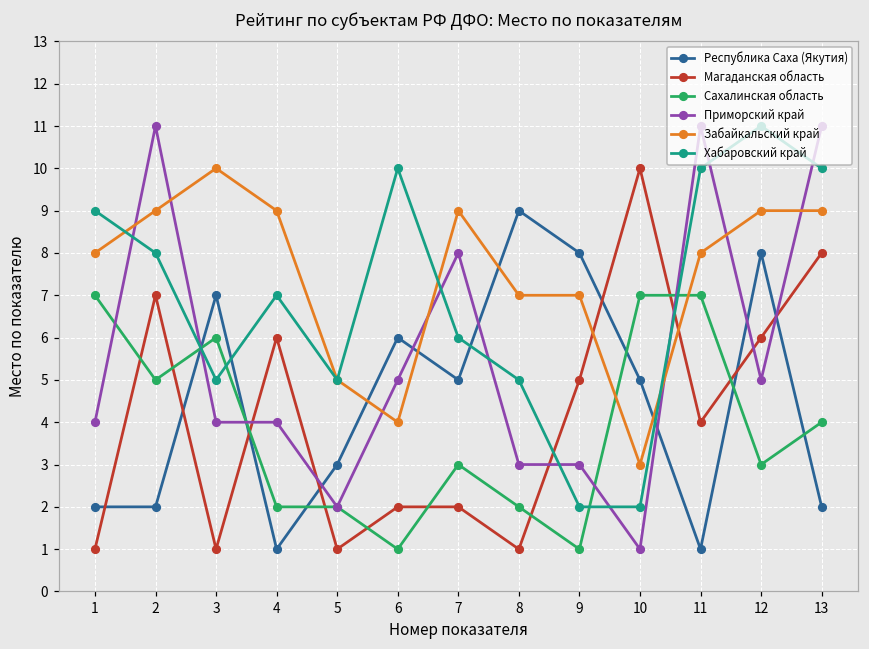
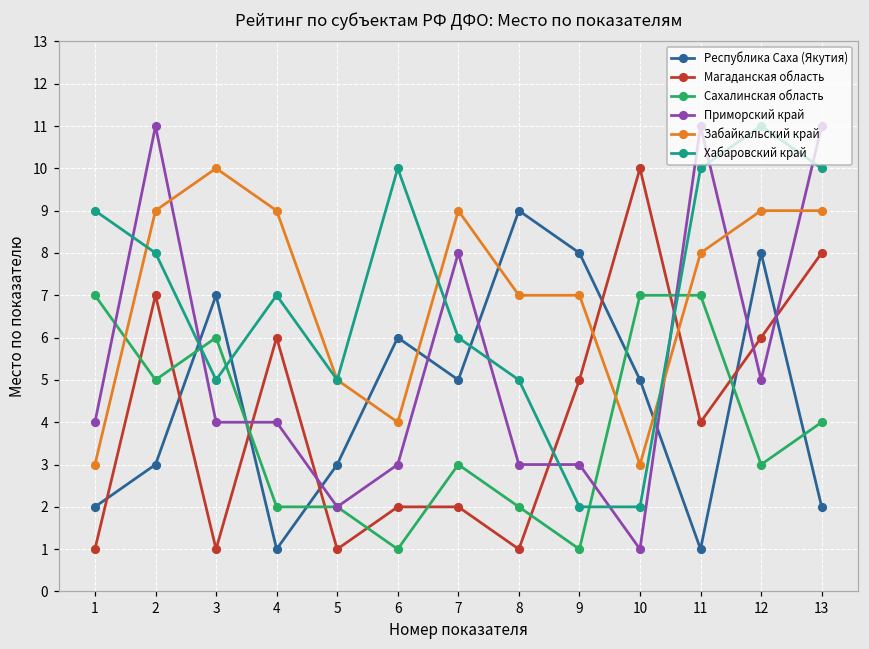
  {
    "Республика Саха (Якутия)": {
      "1": 2,
-     "2": 2,
+     "2": 3,
      "3": 7,
      "4": 1,
      "5": 3,
      "6": 6,
      "7": 5,
      "8": 9,
      "9": 8,
      "10": 5,
      "11": 1,
      "12": 8,
      "13": 2
    },
    "Магаданская область": {
      "1": 1,
      "2": 7,
      "3": 1,
      "4": 6,
      "5": 1,
      "6": 2,
      "7": 2,
      "8": 1,
      "9": 5,
      "10": 10,
      "11": 4,
      "12": 6,
      "13": 8
    },
    "Приморский край": {
      "1": 4,
      "2": 11,
      "3": 4,
      "4": 4,
-     "6": 5,
+     "6": 3,
      "7": 8,
      "8": 3,
      "9": 3,
      "10": 1,
      "12": 5
    },
    "Забайкальский край": {
-     "1": 8,
+     "1": 3,
      "2": 9,
      "3": 10,
      "4": 9,
      "6": 4,
      "7": 9,
      "8": 7,
      "9": 7,
      "10": 3,
      "11": 8,
      "12": 9,
      "13": 9
    }
  }
